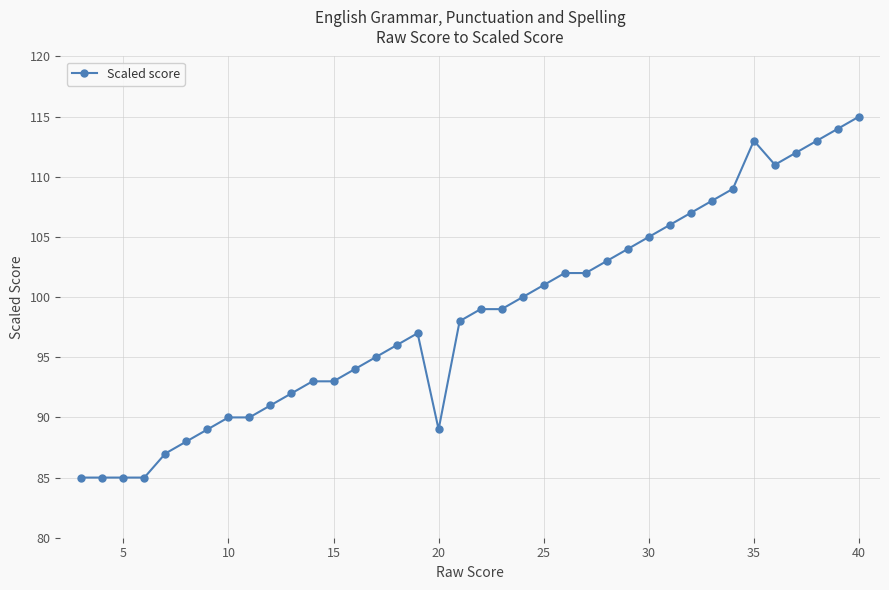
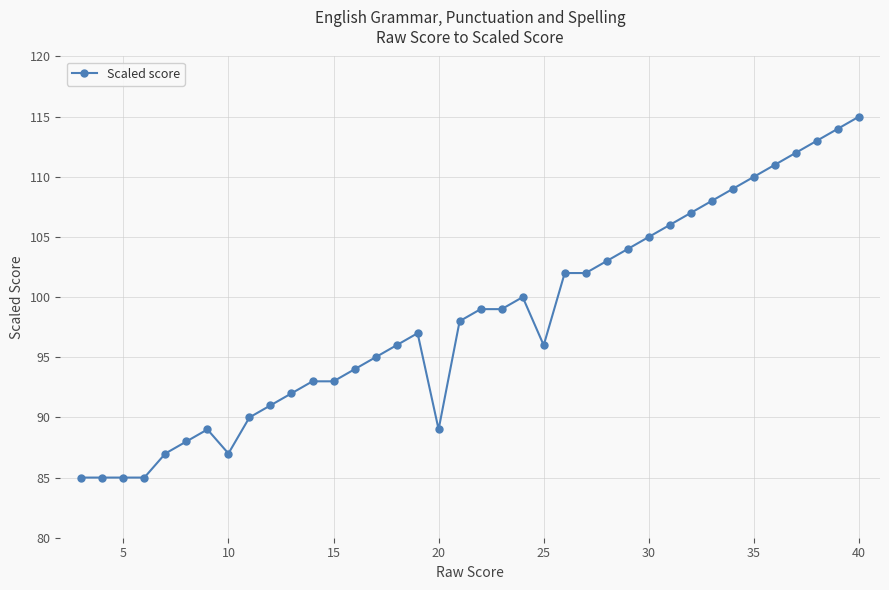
  {
    "5": 85,
-   "10": 90,
+   "10": 87,
    "15": 93,
    "20": 89,
-   "25": 101,
+   "25": 96,
    "30": 105,
-   "35": 113,
+   "35": 110,
    "40": 115
  }
